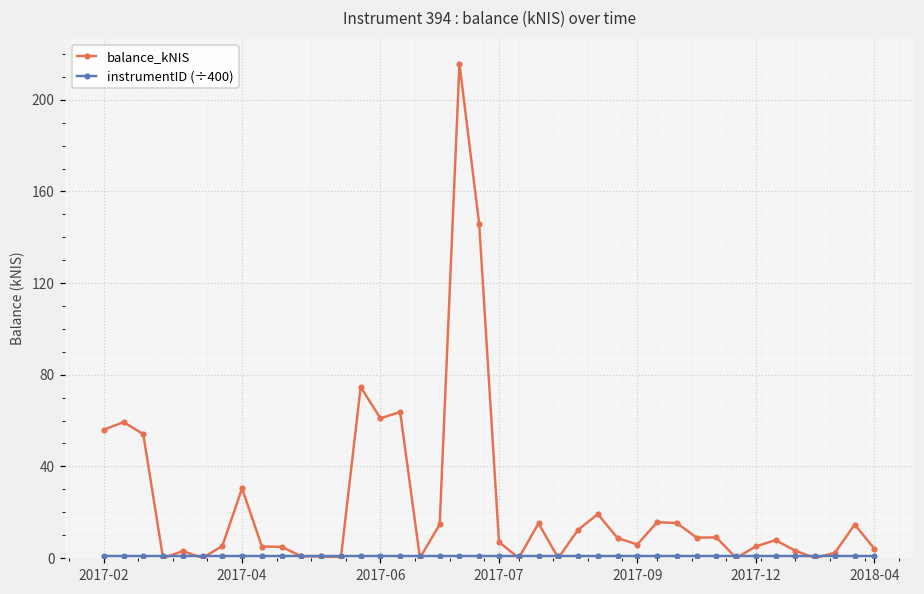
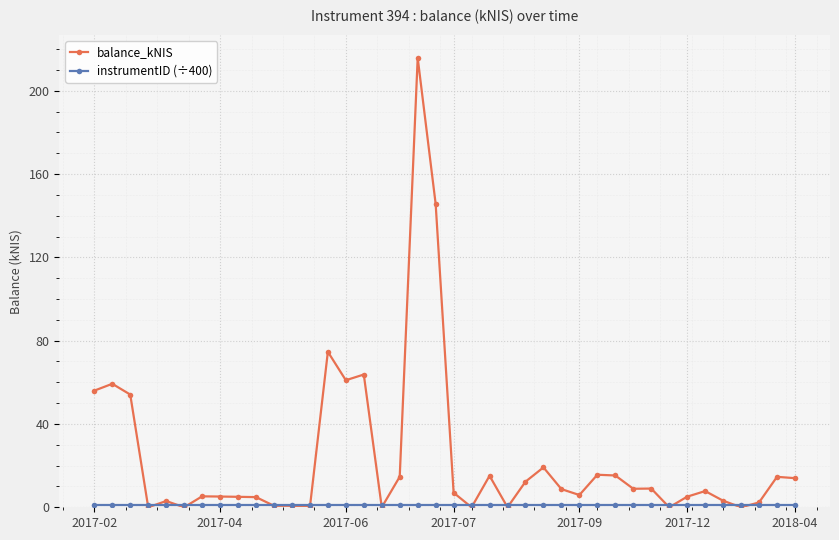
  {
    "balance_kNIS": {
      "2017-02": 56,
-     "2017-04": 30,
+     "2017-04": 5,
      "2017-06": 61,
      "2017-07": 7,
      "2017-09": 6,
      "2017-12": 5,
-     "2018-04": 4
+     "2018-04": 14
    },
    "instrumentID (÷400)": {
      "2017-02": 1,
      "2017-04": 1,
      "2017-06": 1,
      "2017-07": 1,
      "2017-09": 1,
      "2017-12": 1,
      "2018-04": 1
    }
  }
